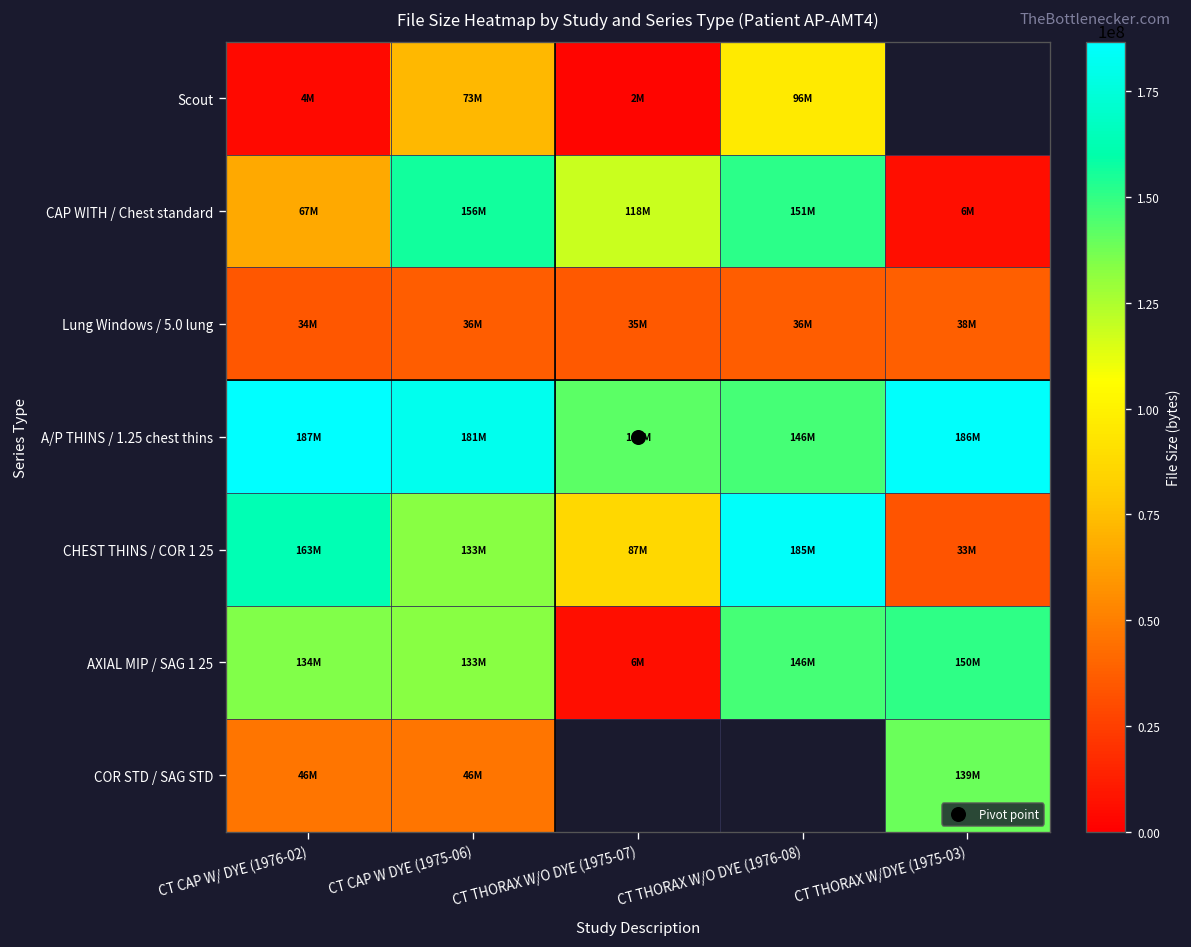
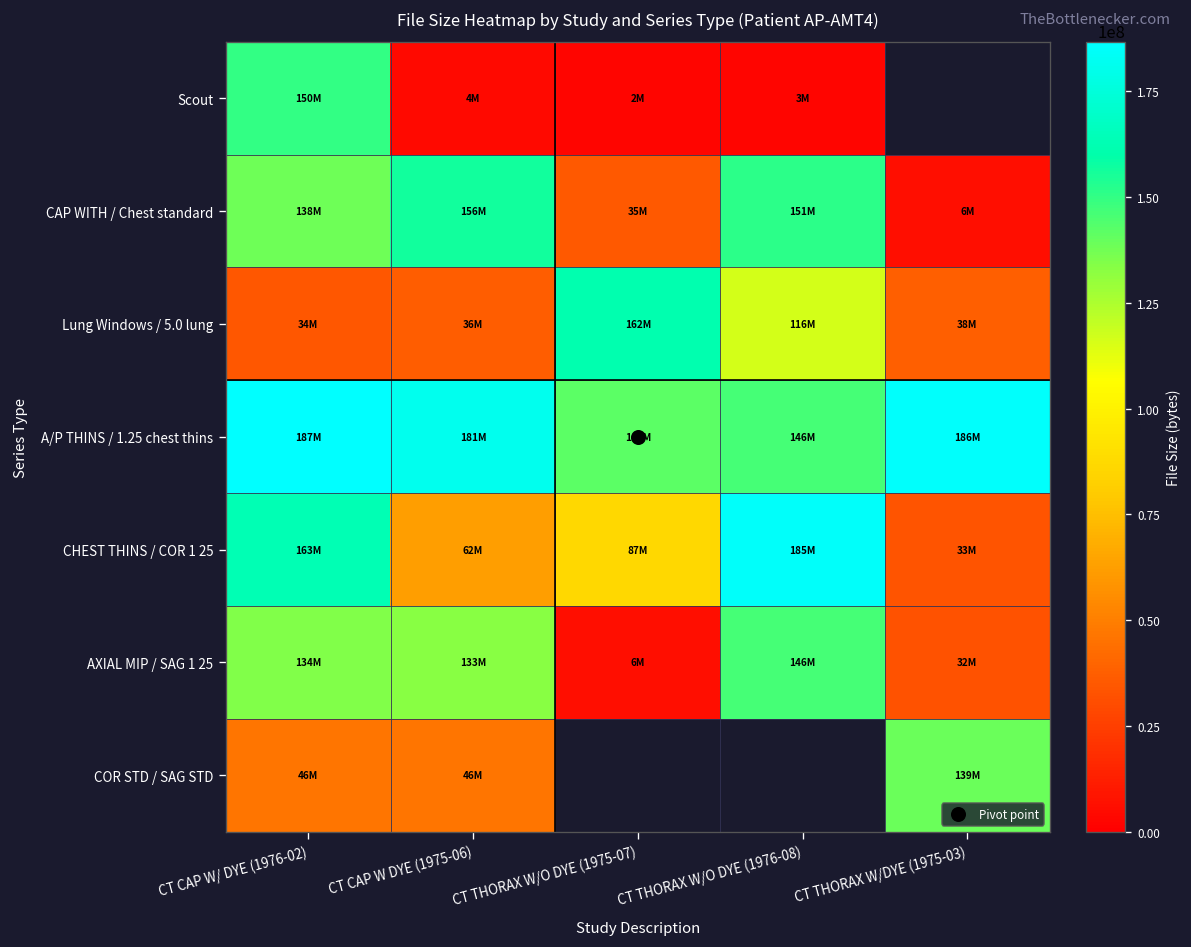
  {
    "Scout": {
-     "CT CAP W/ DYE (1976-02)": "4M",
-     "CT CAP W DYE (1975-06)": "73M",
+     "CT CAP W/ DYE (1976-02)": "150M",
+     "CT CAP W DYE (1975-06)": "4M",
      "CT THORAX W/O DYE (1975-07)": "2M",
-     "CT THORAX W/O DYE (1976-08)": "96M"
+     "CT THORAX W/O DYE (1976-08)": "3M"
    },
    "CAP WITH / Chest standard": {
-     "CT CAP W/ DYE (1976-02)": "67M",
+     "CT CAP W/ DYE (1976-02)": "138M",
      "CT CAP W DYE (1975-06)": "156M",
-     "CT THORAX W/O DYE (1975-07)": "118M",
+     "CT THORAX W/O DYE (1975-07)": "35M",
      "CT THORAX W/O DYE (1976-08)": "151M",
      "CT THORAX W/DYE (1975-03)": "6M"
    },
    "Lung Windows / 5.0 lung": {
      "CT CAP W/ DYE (1976-02)": "34M",
      "CT CAP W DYE (1975-06)": "36M",
-     "CT THORAX W/O DYE (1975-07)": "35M",
-     "CT THORAX W/O DYE (1976-08)": "36M",
+     "CT THORAX W/O DYE (1975-07)": "162M",
+     "CT THORAX W/O DYE (1976-08)": "116M",
      "CT THORAX W/DYE (1975-03)": "38M"
    },
    "A/P THINS / 1.25 chest thins": {
      "CT CAP W/ DYE (1976-02)": "187M",
      "CT CAP W DYE (1975-06)": "181M",
      "CT THORAX W/O DYE (1976-08)": "146M",
      "CT THORAX W/DYE (1975-03)": "186M"
    },
    "CHEST THINS / COR 1 25": {
      "CT CAP W/ DYE (1976-02)": "163M",
-     "CT CAP W DYE (1975-06)": "133M",
+     "CT CAP W DYE (1975-06)": "62M",
      "CT THORAX W/O DYE (1975-07)": "87M",
      "CT THORAX W/O DYE (1976-08)": "185M",
      "CT THORAX W/DYE (1975-03)": "33M"
    },
    "AXIAL MIP / SAG 1 25": {
      "CT CAP W/ DYE (1976-02)": "134M",
      "CT CAP W DYE (1975-06)": "133M",
      "CT THORAX W/O DYE (1975-07)": "6M",
      "CT THORAX W/O DYE (1976-08)": "146M",
-     "CT THORAX W/DYE (1975-03)": "150M"
+     "CT THORAX W/DYE (1975-03)": "32M"
    },
    "COR STD / SAG STD": {
      "CT CAP W/ DYE (1976-02)": "46M",
      "CT CAP W DYE (1975-06)": "46M",
      "CT THORAX W/DYE (1975-03)": "139M"
    }
  }
